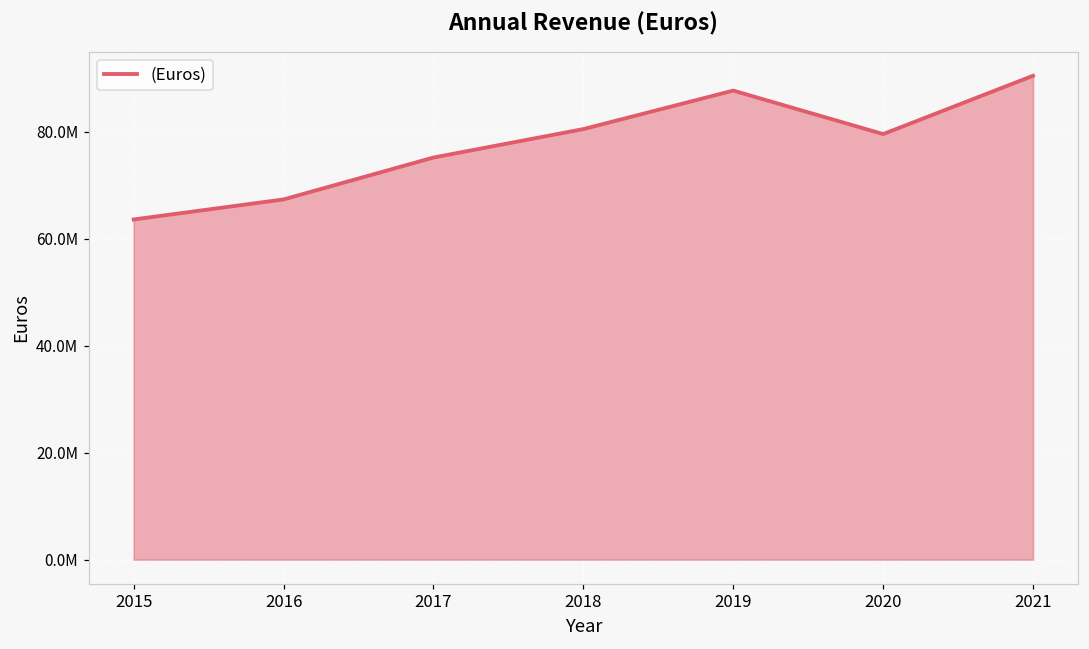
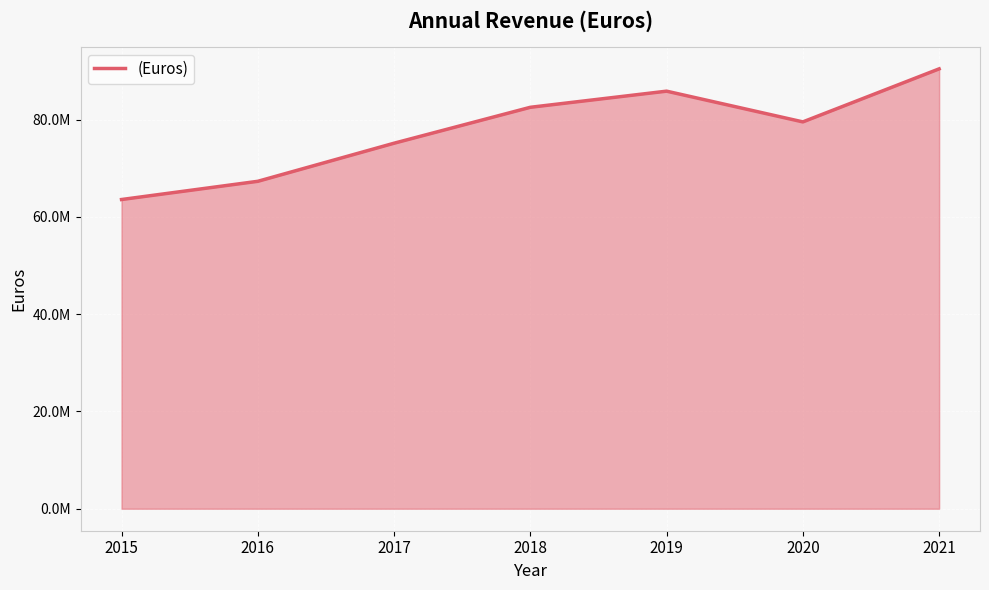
  {
    "2015": 64000000,
    "2016": 67000000,
    "2017": 75000000,
-   "2018": 80000000,
-   "2019": 88000000,
+   "2018": 83000000,
+   "2019": 86000000,
    "2020": 80000000,
    "2021": 90000000
  }
